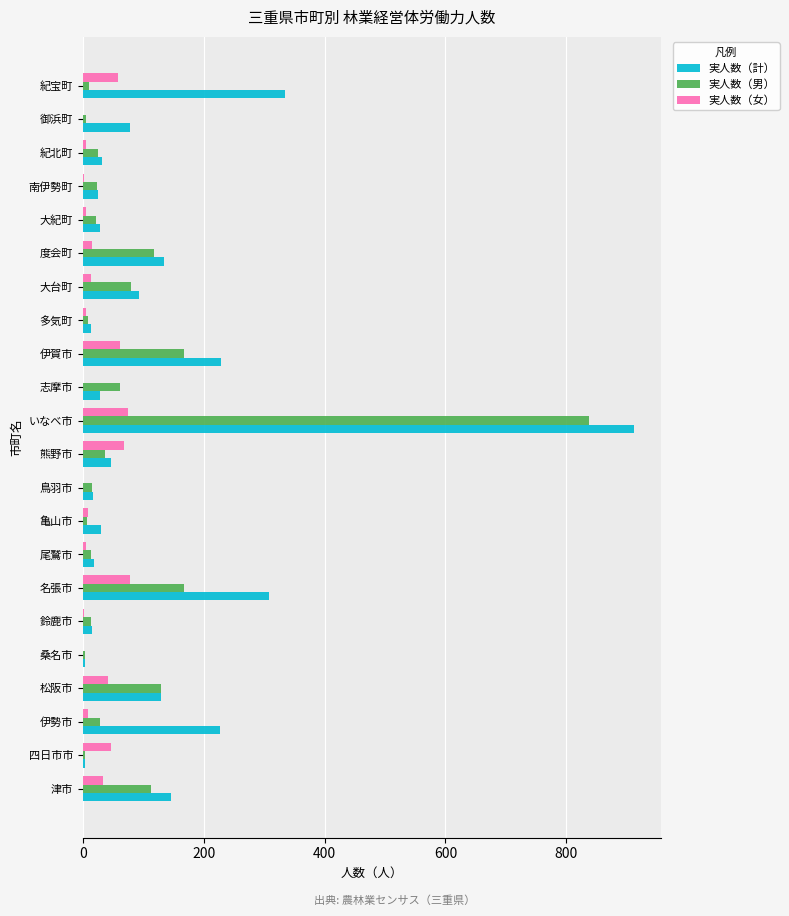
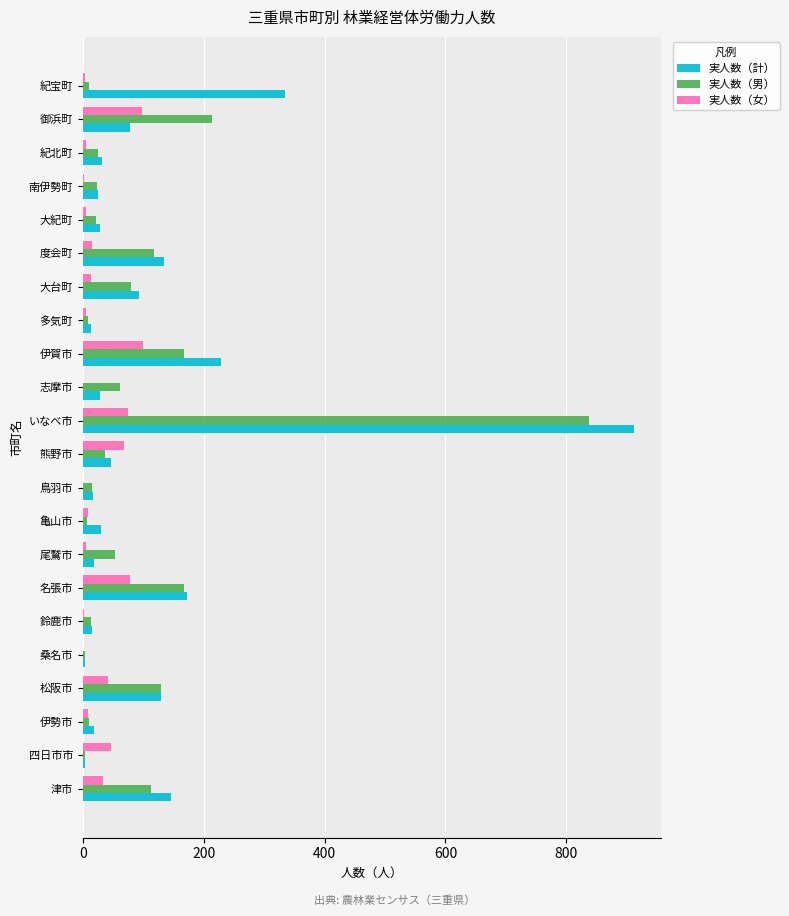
  {
    "実人数（計）": {
      "紀宝町": 330,
      "御浜町": 80,
      "紀北町": 30,
      "南伊勢町": 30,
      "大紀町": 30,
      "度会町": 130,
      "大台町": 90,
      "多気町": 10,
      "伊賀市": 230,
      "志摩市": 30,
      "いなべ市": 910,
      "熊野市": 50,
      "鳥羽市": 20,
      "亀山市": 30,
      "尾鷲市": 20,
-     "名張市": 310,
+     "名張市": 170,
      "鈴鹿市": 20,
      "松阪市": 130,
-     "伊勢市": 230,
+     "伊勢市": 20,
      "津市": 150
    },
    "実人数（男）": {
      "紀宝町": 10,
-     "御浜町": 10,
+     "御浜町": 210,
      "紀北町": 30,
      "南伊勢町": 20,
      "大紀町": 20,
      "度会町": 120,
      "大台町": 80,
      "多気町": 10,
      "伊賀市": 170,
      "志摩市": 60,
      "いなべ市": 840,
      "熊野市": 40,
      "鳥羽市": 20,
      "亀山市": 10,
-     "尾鷲市": 10,
+     "尾鷲市": 50,
      "名張市": 170,
      "鈴鹿市": 10,
      "松阪市": 130,
-     "伊勢市": 30,
+     "伊勢市": 10,
      "津市": 110
    },
    "実人数（女）": {
-     "紀宝町": 60,
-     "御浜町": 0,
+     "紀宝町": 0,
+     "御浜町": 100,
      "紀北町": 10,
      "大紀町": 10,
      "度会町": 20,
      "大台町": 10,
      "多気町": 10,
-     "伊賀市": 60,
+     "伊賀市": 100,
      "志摩市": 0,
      "いなべ市": 80,
      "熊野市": 70,
      "亀山市": 10,
      "尾鷲市": 10,
      "名張市": 80,
      "桑名市": 0,
      "松阪市": 40,
      "伊勢市": 10,
      "四日市市": 50,
      "津市": 30
    }
  }
